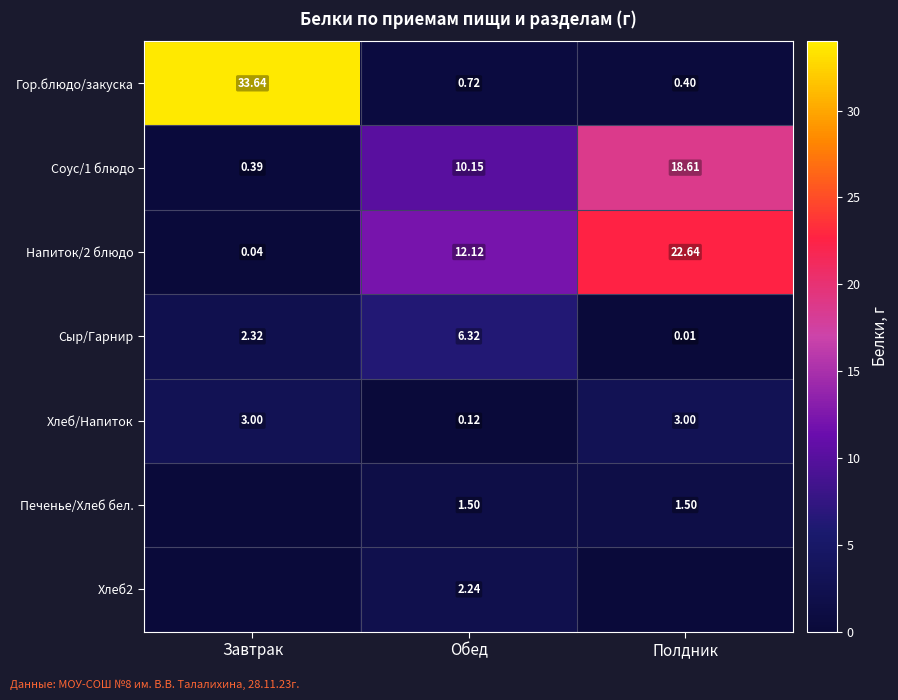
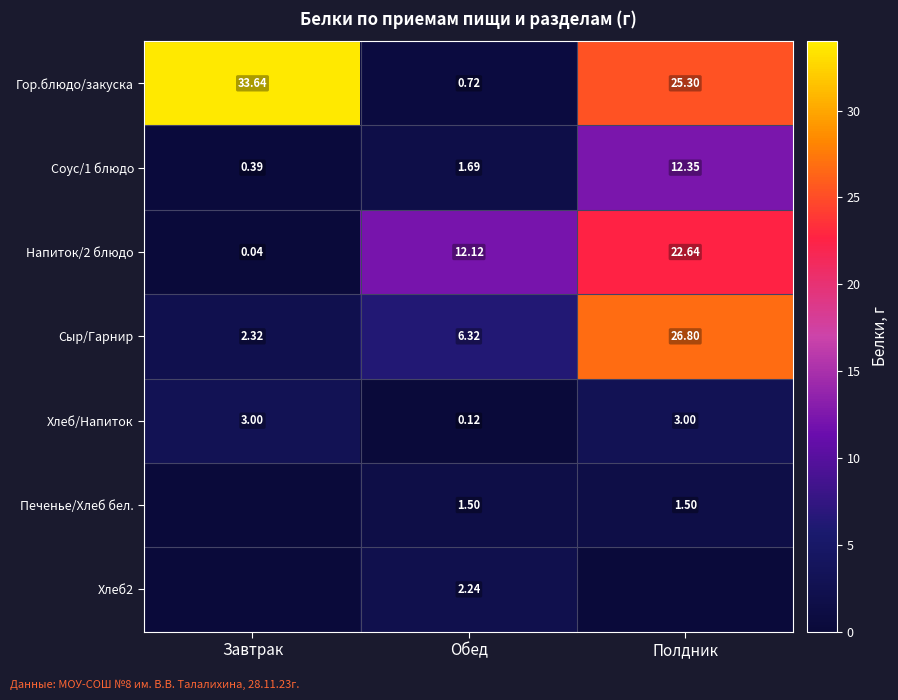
  {
    "Гор.блюдо/закуска": {
-     "Полдник": 0.40
+     "Полдник": 25.30
    },
    "Соус/1 блюдо": {
-     "Обед": 10.15,
-     "Полдник": 18.61
+     "Обед": 1.69,
+     "Полдник": 12.35
    },
    "Сыр/Гарнир": {
-     "Полдник": 0.01
+     "Полдник": 26.80
    }
  }
